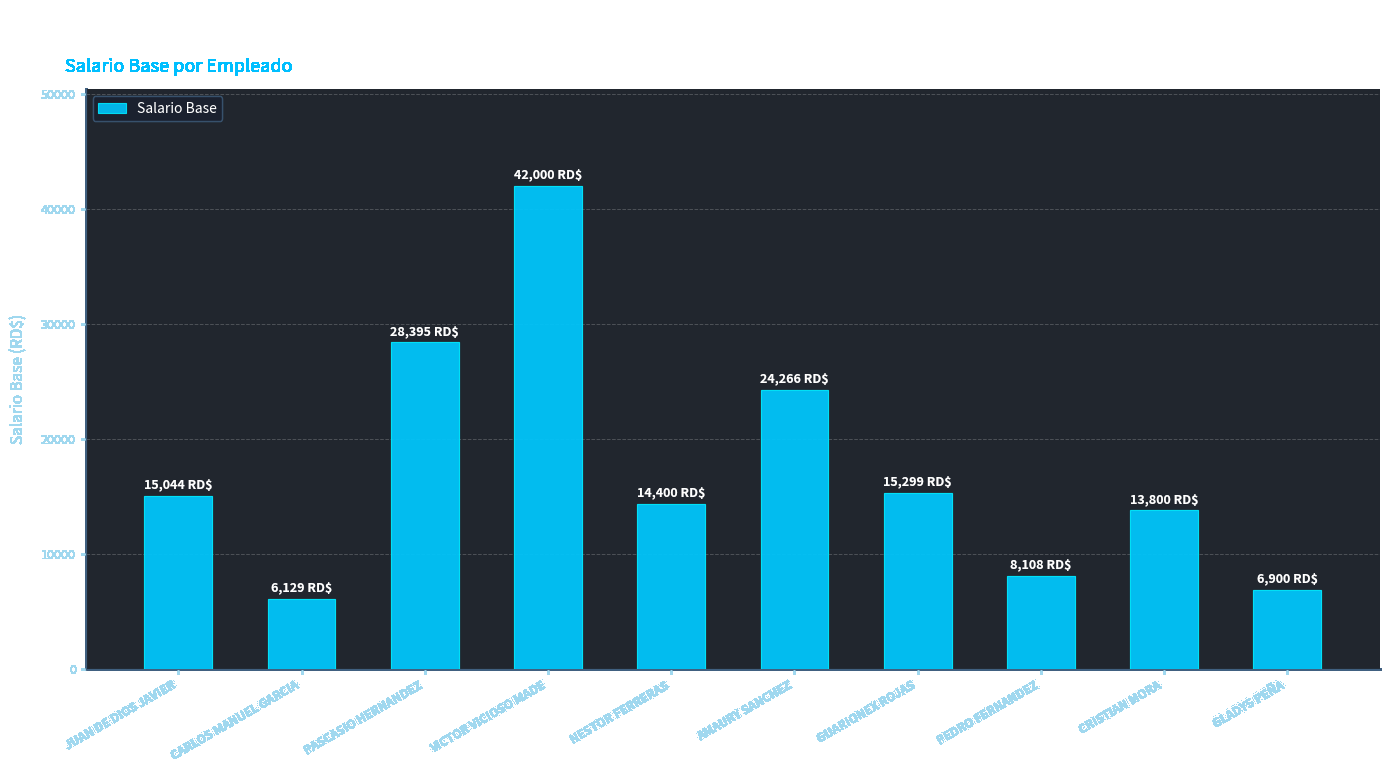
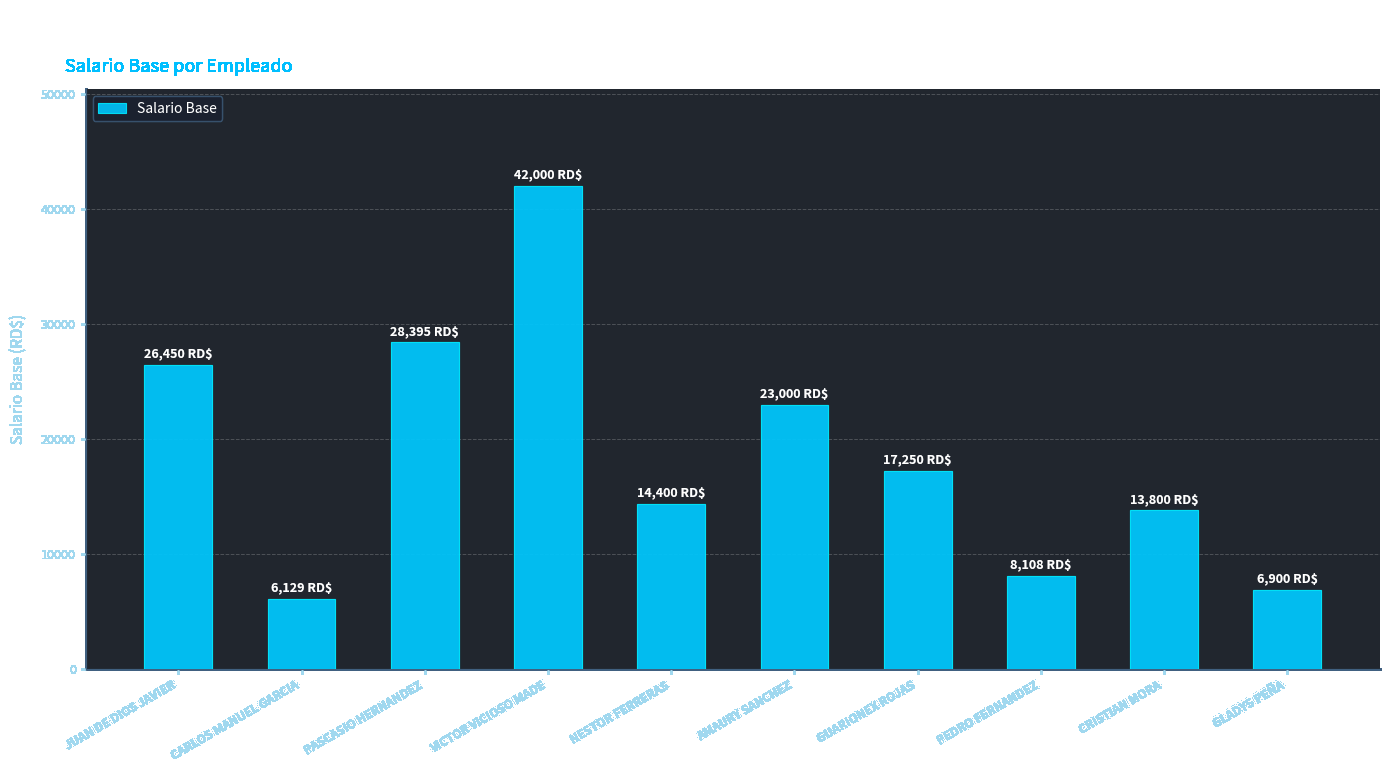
  {
-   "JUAN DE DIOS JAVIER": "15,044",
+   "JUAN DE DIOS JAVIER": "26,450",
    "CARLOS MANUEL GARCIA": "6,129",
    "PASCASIO HERNANDEZ": "28,395",
    "VICTOR VICIOSO MADE": "42,000",
    "NESTOR FERRERAS": "14,400",
-   "AMAURY SANCHEZ": "24,266",
-   "GUARIONEX ROJAS": "15,299",
+   "AMAURY SANCHEZ": "23,000",
+   "GUARIONEX ROJAS": "17,250",
    "PEDRO FERNANDEZ": "8,108",
    "CRISTIAN MORA": "13,800",
    "GLADYS PEÑA": "6,900"
  }
